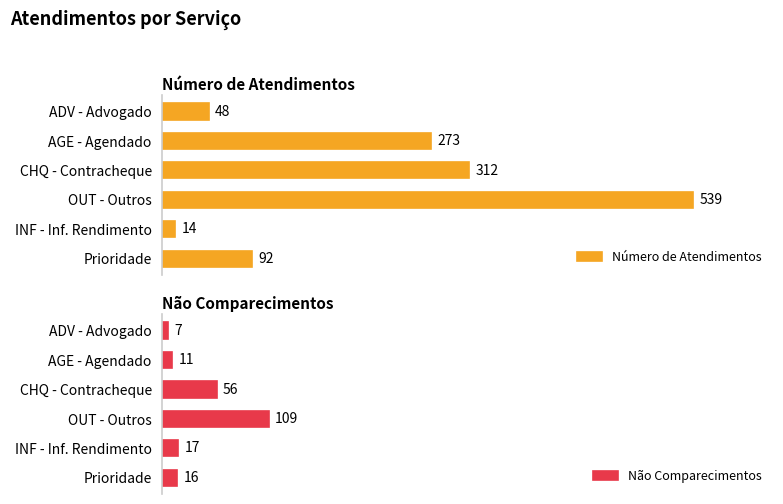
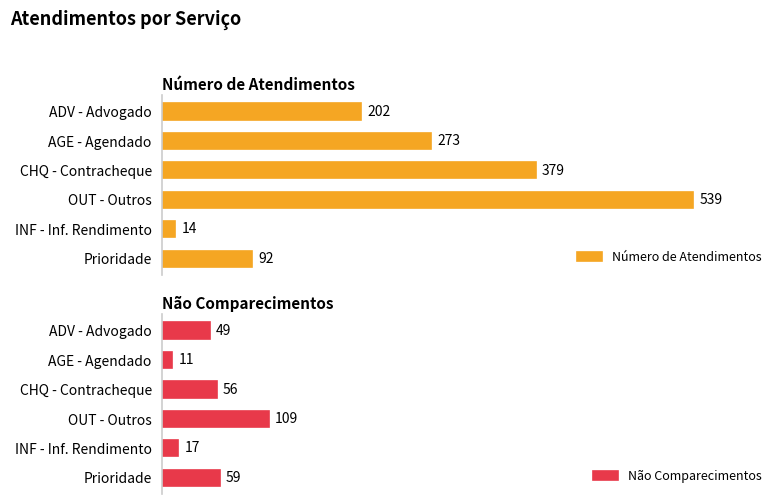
  {
    "Número de Atendimentos": {
-     "ADV - Advogado": 48,
+     "ADV - Advogado": 202,
      "AGE - Agendado": 273,
-     "CHQ - Contracheque": 312,
+     "CHQ - Contracheque": 379,
      "OUT - Outros": 539,
      "INF - Inf. Rendimento": 14,
      "Prioridade": 92
    },
    "Não Comparecimentos": {
-     "ADV - Advogado": 7,
+     "ADV - Advogado": 49,
      "AGE - Agendado": 11,
      "CHQ - Contracheque": 56,
      "OUT - Outros": 109,
      "INF - Inf. Rendimento": 17,
-     "Prioridade": 16
+     "Prioridade": 59
    }
  }
